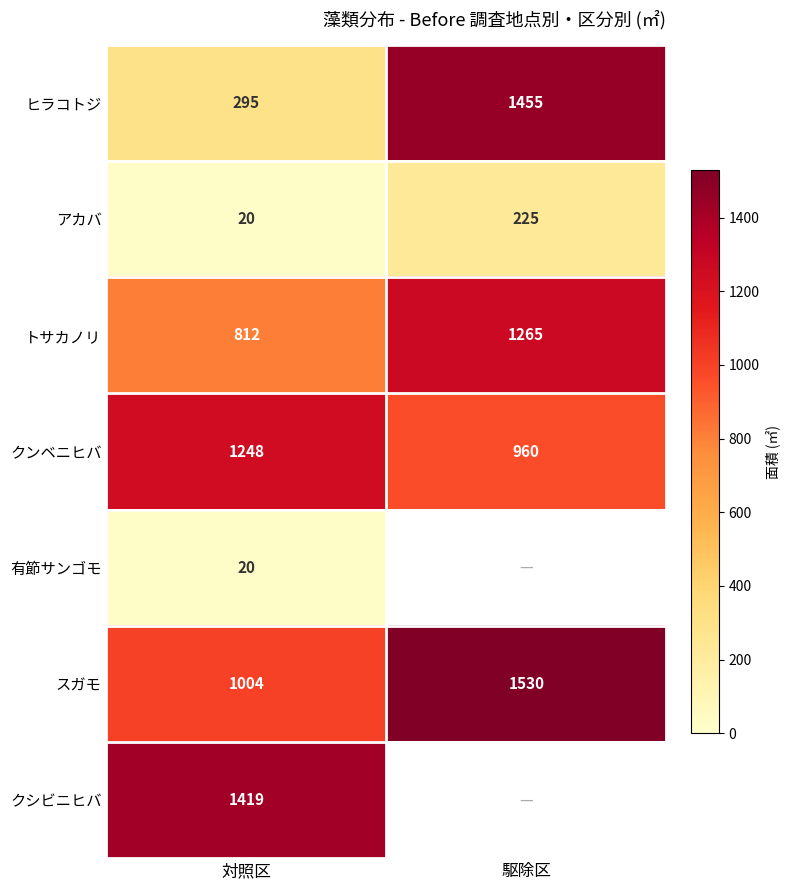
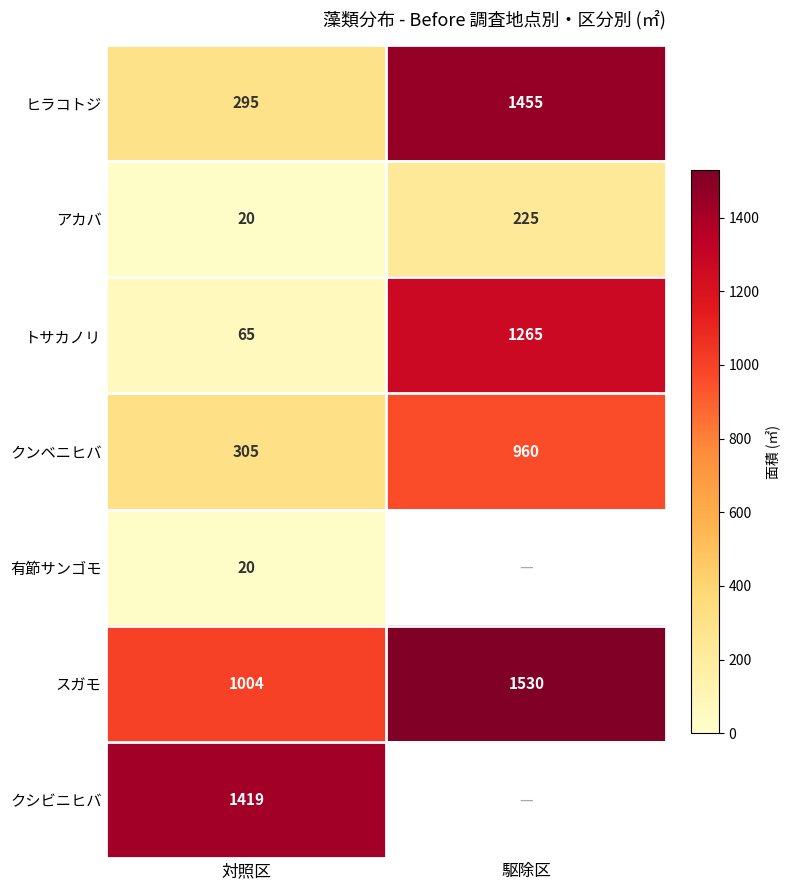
  {
    "ヒラコトジ": {
      "対照区": 295,
      "駆除区": 1455
    },
    "アカバ": {
      "対照区": 20,
      "駆除区": 225
    },
    "トサカノリ": {
-     "対照区": 812,
+     "対照区": 65,
      "駆除区": 1265
    },
    "クンベニヒバ": {
-     "対照区": 1248,
+     "対照区": 305,
      "駆除区": 960
    },
    "有節サンゴモ": {
      "対照区": 20
    },
    "スガモ": {
      "対照区": 1004,
      "駆除区": 1530
    },
    "クシビニヒバ": {
      "対照区": 1419
    }
  }
